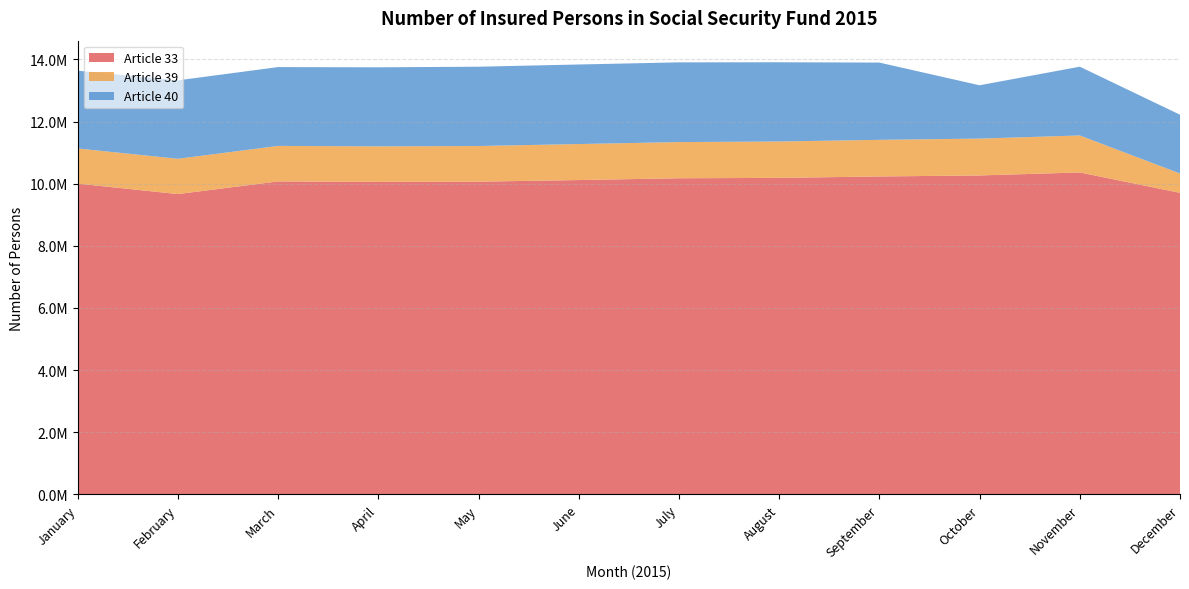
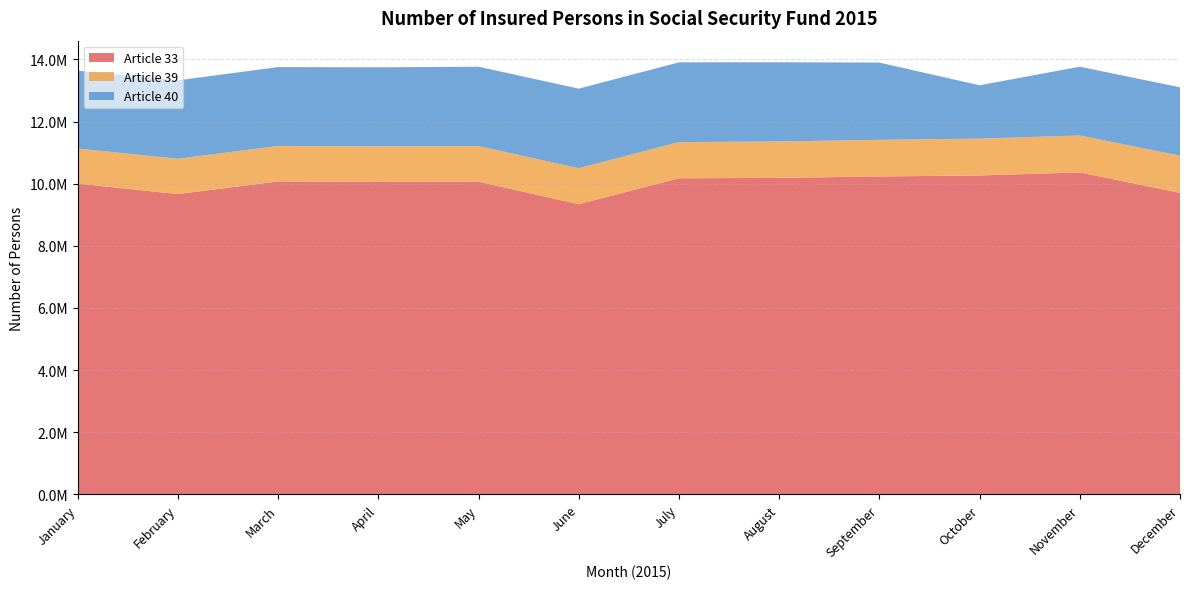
  {
    "Article 33": {
      "January": 10000000,
      "February": 9700000,
      "March": 10100000,
      "April": 10100000,
      "May": 10100000,
-     "June": 10100000,
+     "June": 9300000,
      "July": 10200000,
      "August": 10200000,
      "September": 10200000,
      "October": 10300000,
      "November": 10400000,
      "December": 9700000
    },
    "Article 39": {
      "January": 1100000,
      "February": 1100000,
      "March": 1100000,
      "April": 1100000,
      "May": 1100000,
      "June": 1200000,
      "July": 1200000,
      "August": 1200000,
      "September": 1200000,
      "October": 1200000,
      "November": 1200000,
-     "December": 600000
+     "December": 1200000
    },
    "Article 40": {
      "January": 2500000,
      "March": 2500000,
      "April": 2500000,
      "May": 2600000,
      "June": 2600000,
      "July": 2600000,
      "August": 2600000,
      "September": 2500000,
      "October": 1700000,
      "November": 2200000,
-     "December": 1900000
+     "December": 2200000
    }
  }
